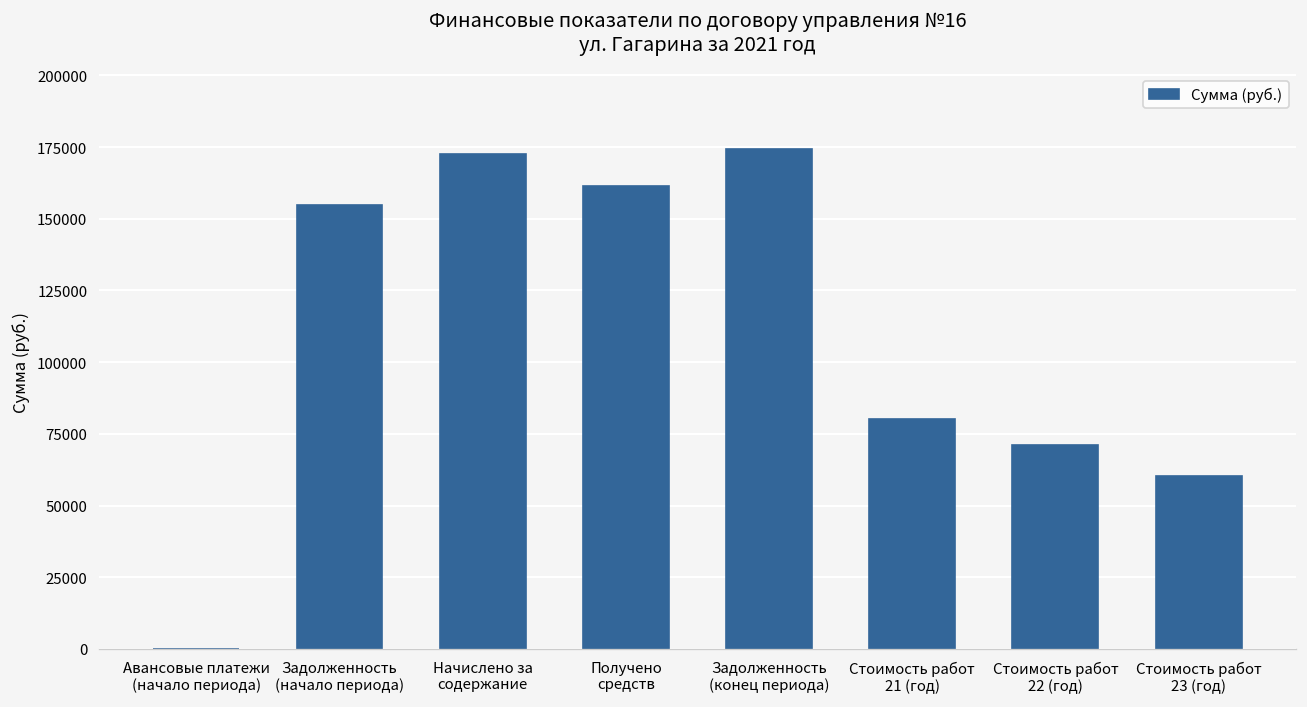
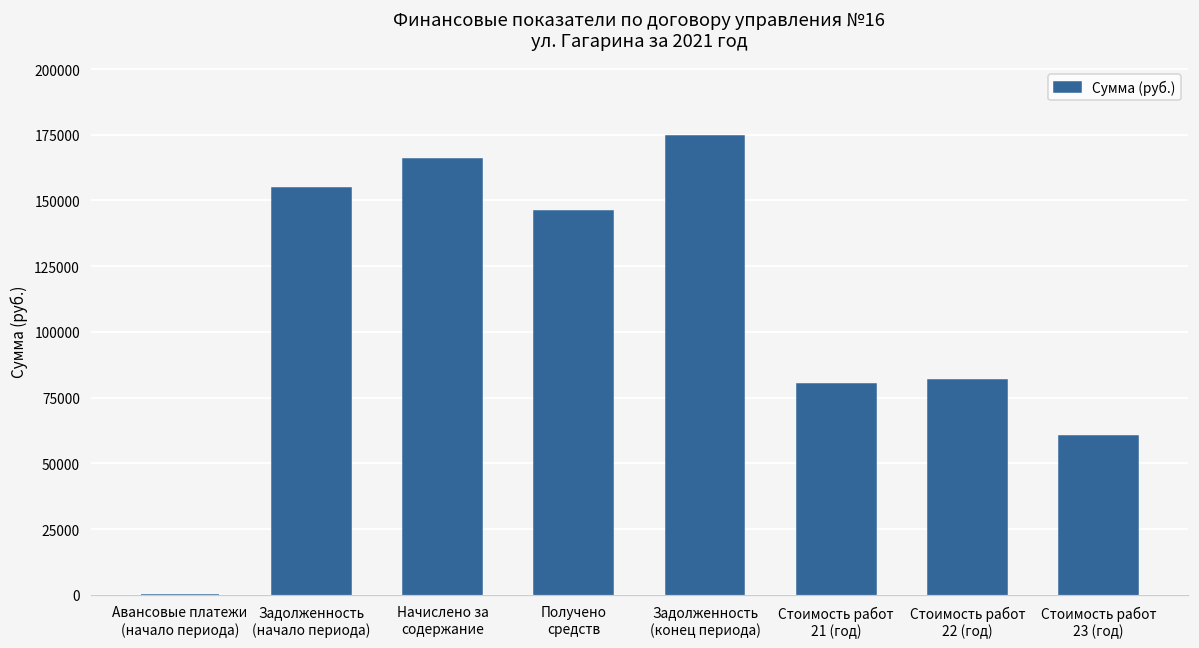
  {
    "Авансовые платежи (начало периода)": 0,
    "Задолженность (начало периода)": 155000,
-   "Начислено за содержание": 173000,
-   "Получено средств": 162000,
+   "Начислено за содержание": 166000,
+   "Получено средств": 146000,
    "Задолженность (конец периода)": 175000,
    "Стоимость работ 21 (год)": 80000,
-   "Стоимость работ 22 (год)": 71000,
+   "Стоимость работ 22 (год)": 82000,
    "Стоимость работ 23 (год)": 60000
  }
